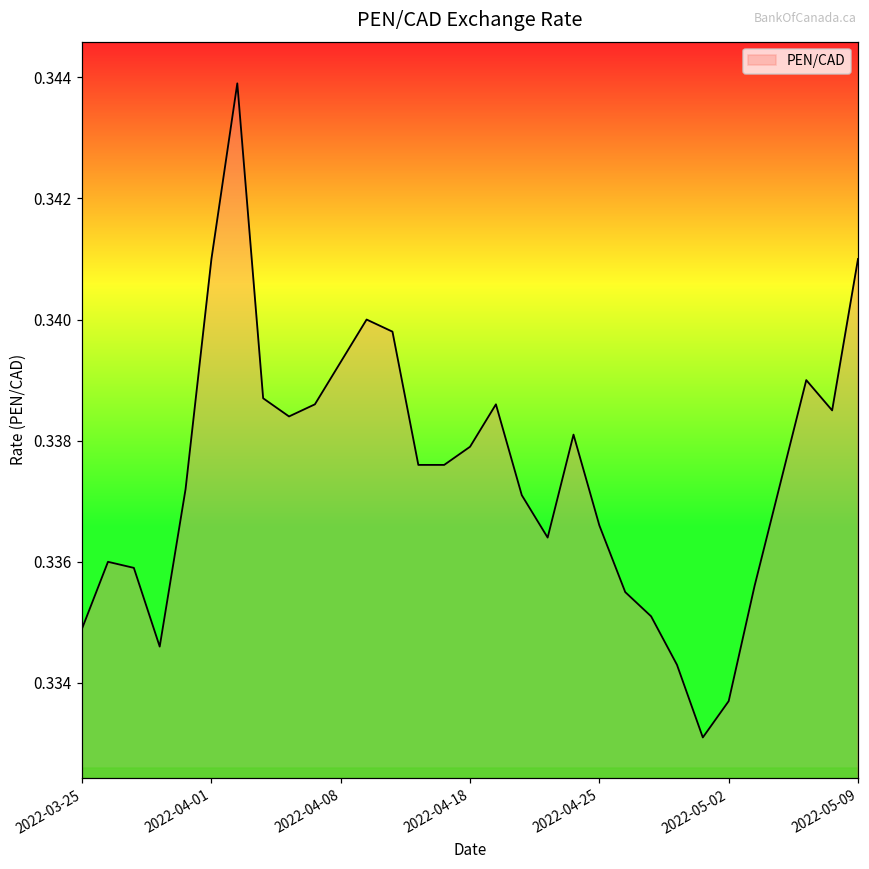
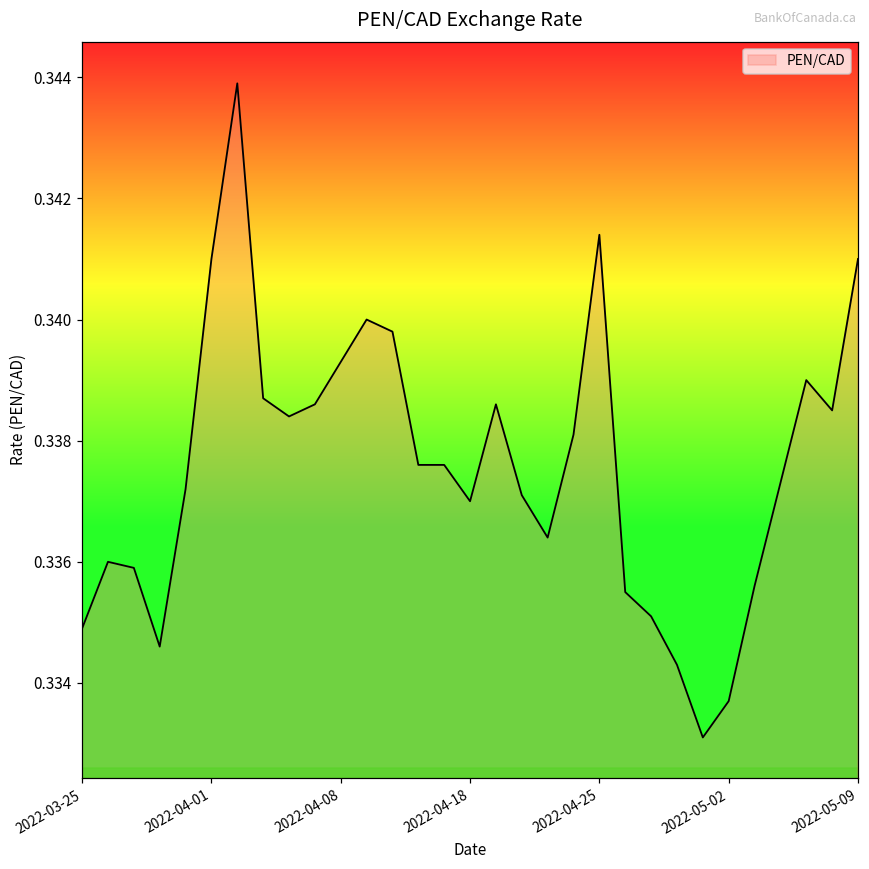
  {
    "2022-03-25": 0.3349,
    "2022-04-01": 0.3410,
    "2022-04-08": 0.3393,
-   "2022-04-18": 0.3379,
-   "2022-04-25": 0.3366,
+   "2022-04-18": 0.3370,
+   "2022-04-25": 0.3414,
    "2022-05-02": 0.3337,
    "2022-05-09": 0.3410
  }
